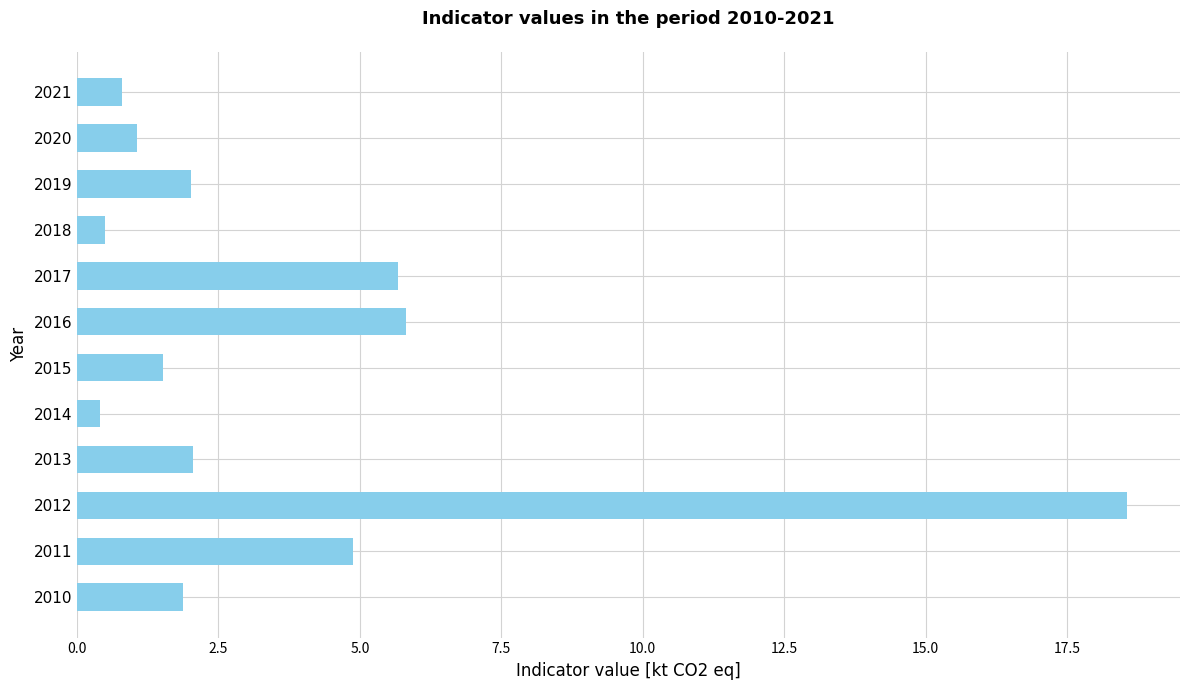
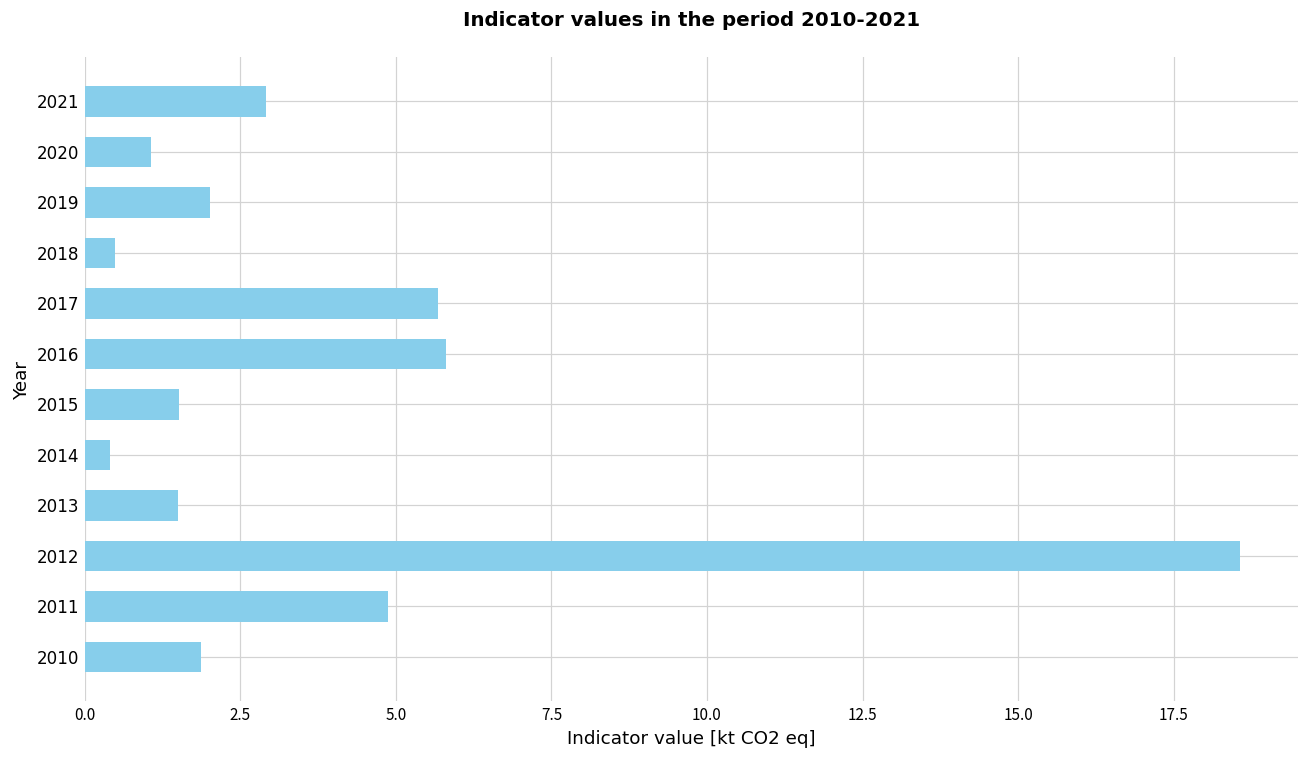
  {
-   "2021": 0.8,
+   "2021": 2.9,
    "2020": 1.1,
    "2019": 2.0,
    "2018": 0.5,
    "2017": 5.7,
    "2016": 5.8,
    "2015": 1.5,
    "2014": 0.4,
-   "2013": 2.0,
+   "2013": 1.5,
    "2012": 18.6,
    "2011": 4.9,
    "2010": 1.9
  }
